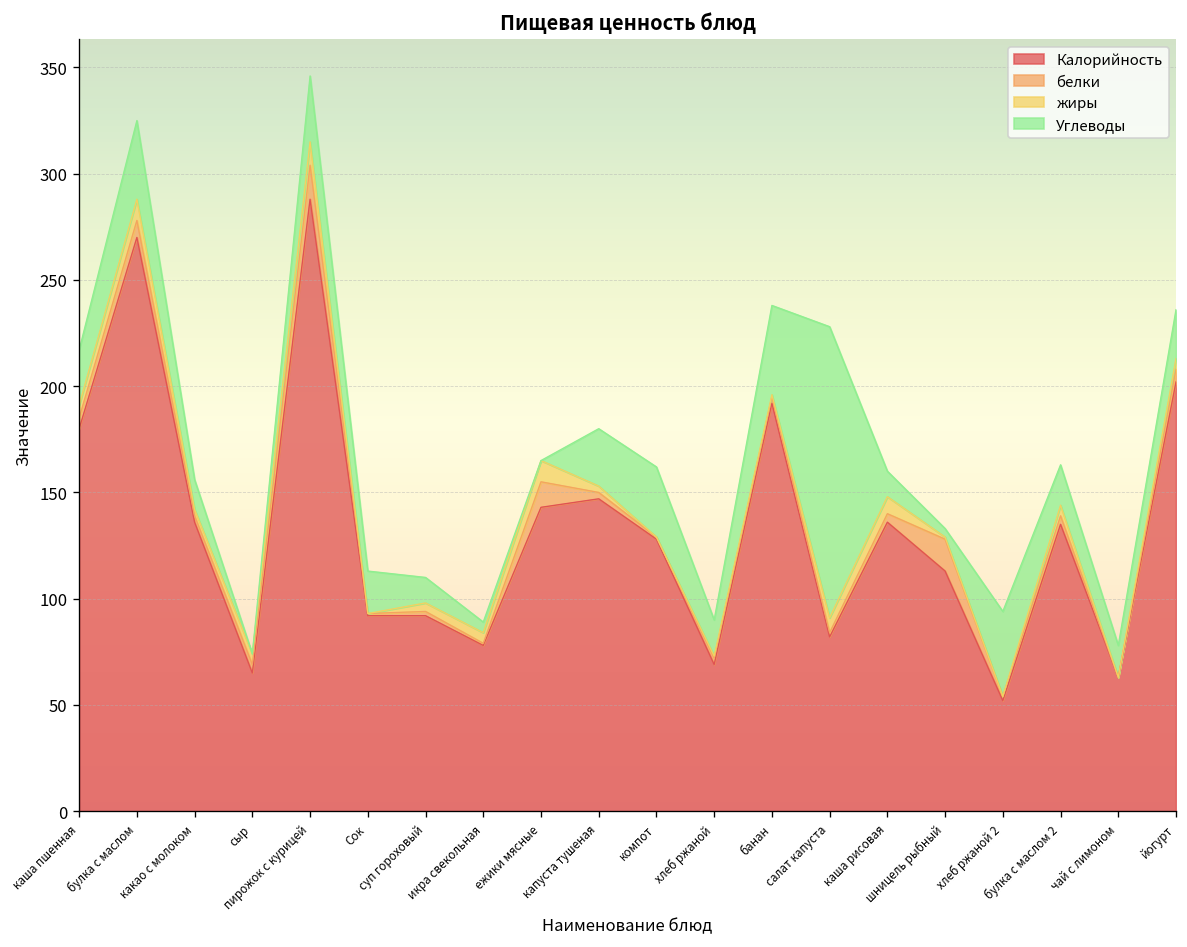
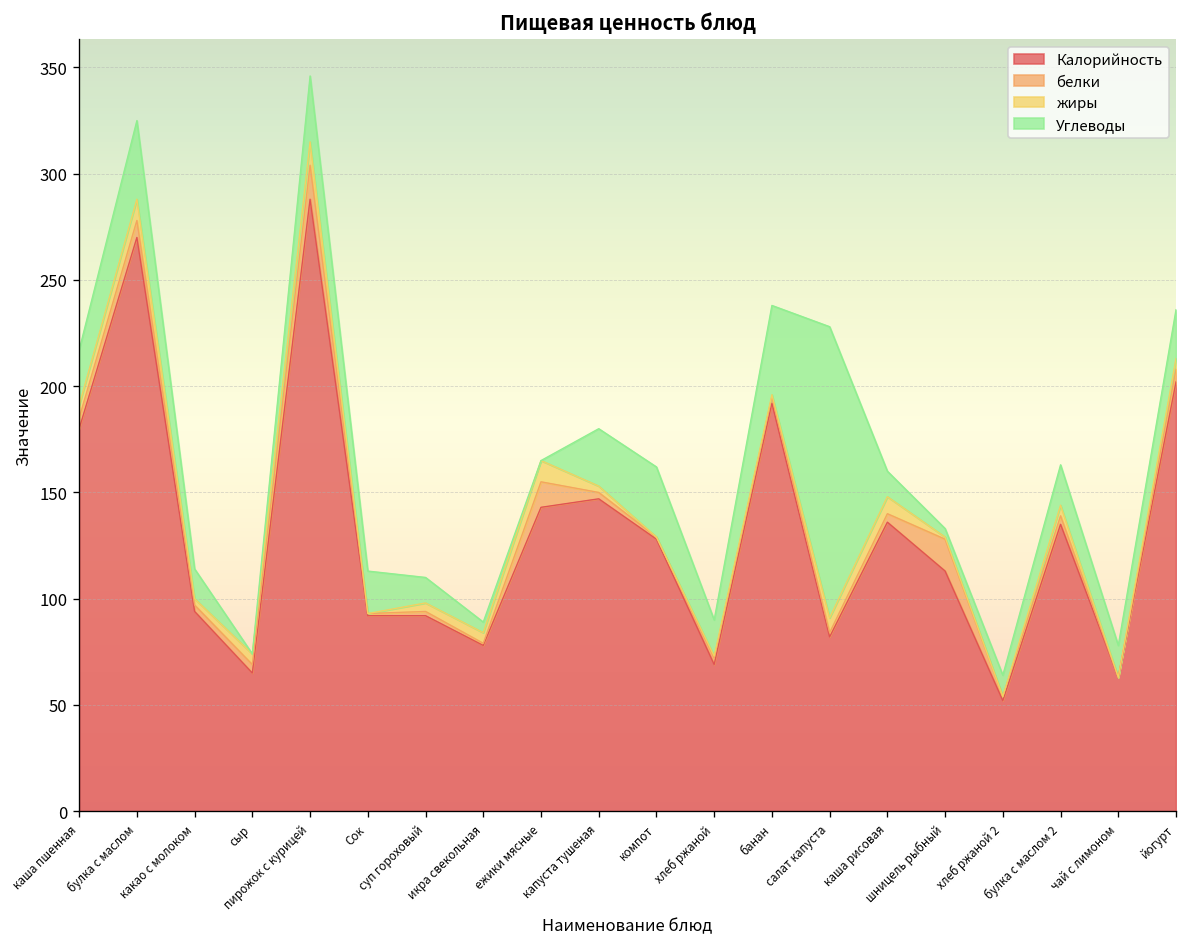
  {
    "Калорийность": {
      "каша пшенная": 180,
      "булка с маслом": 270,
-     "какао с молоком": 136,
+     "какао с молоком": 94,
      "сыр": 65,
      "пирожок с курицей": 288,
      "суп гороховый": 92,
      "ежики мясные": 143,
      "капуста тушеная": 147,
      "хлеб ржаной": 69,
      "банан": 192,
      "салат капуста": 82,
      "каша рисовая": 136,
      "шницель рыбный": 113,
      "хлеб ржаной 2": 52,
      "булка с маслом 2": 135,
      "йогурт": 202
    },
    "Углеводы": {
      "каша пшенная": 26,
      "булка с маслом": 37,
      "какао с молоком": 14,
      "пирожок с курицей": 31,
      "Сок": 20,
      "суп гороховый": 12,
      "икра свекольная": 5,
      "капуста тушеная": 27,
      "компот": 33,
      "хлеб ржаной": 17,
      "банан": 42,
      "салат капуста": 137,
      "каша рисовая": 12,
      "шницель рыбный": 4,
-     "хлеб ржаной 2": 40,
+     "хлеб ржаной 2": 10,
      "булка с маслом 2": 19,
      "чай с лимоном": 15,
      "йогурт": 23
    }
  }
